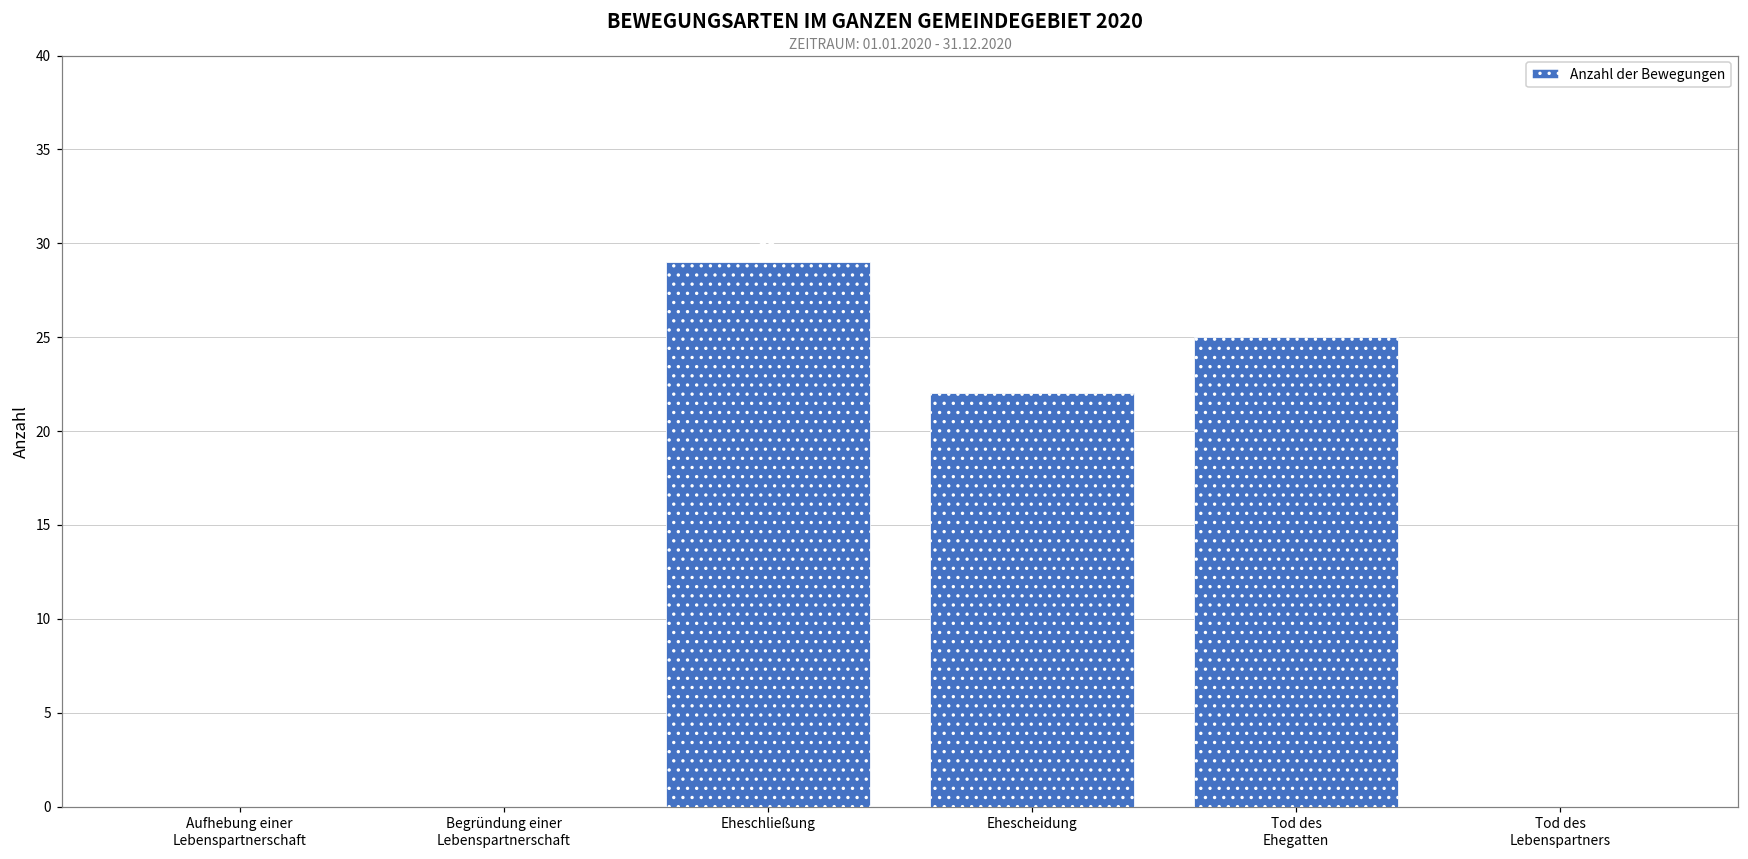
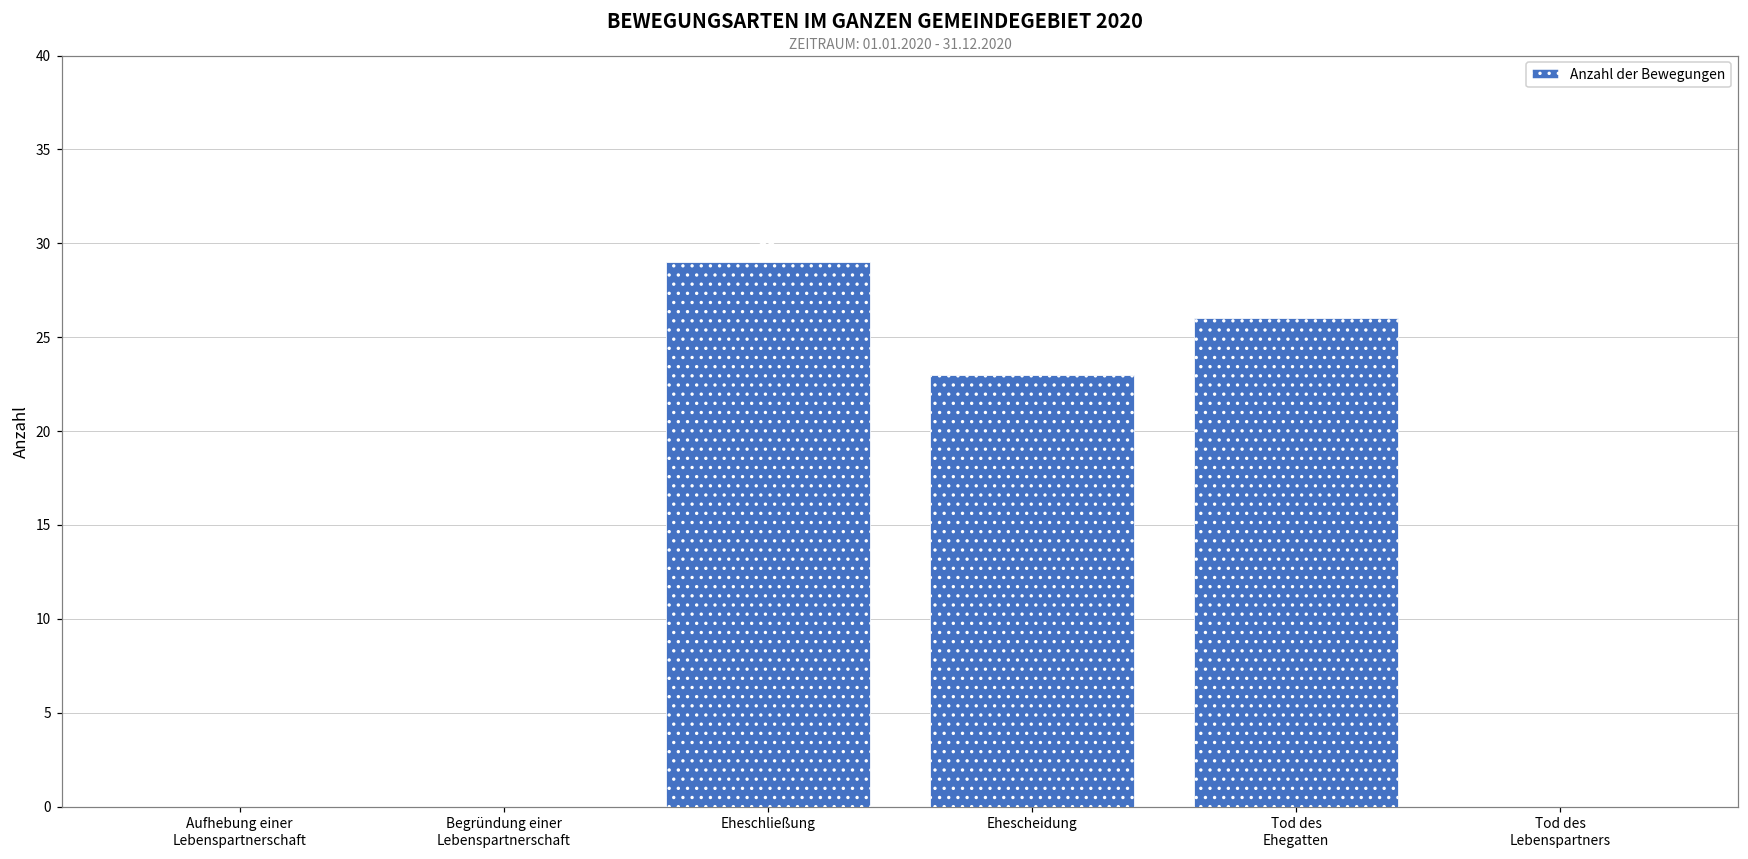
  {
    "Aufhebung einer Lebenspartnerschaft": 0,
    "Begründung einer Lebenspartnerschaft": 0,
    "Eheschließung": 29,
-   "Ehescheidung": 22,
-   "Tod des Ehegatten": 25,
+   "Ehescheidung": 23,
+   "Tod des Ehegatten": 26,
    "Tod des Lebenspartners": 0
  }
